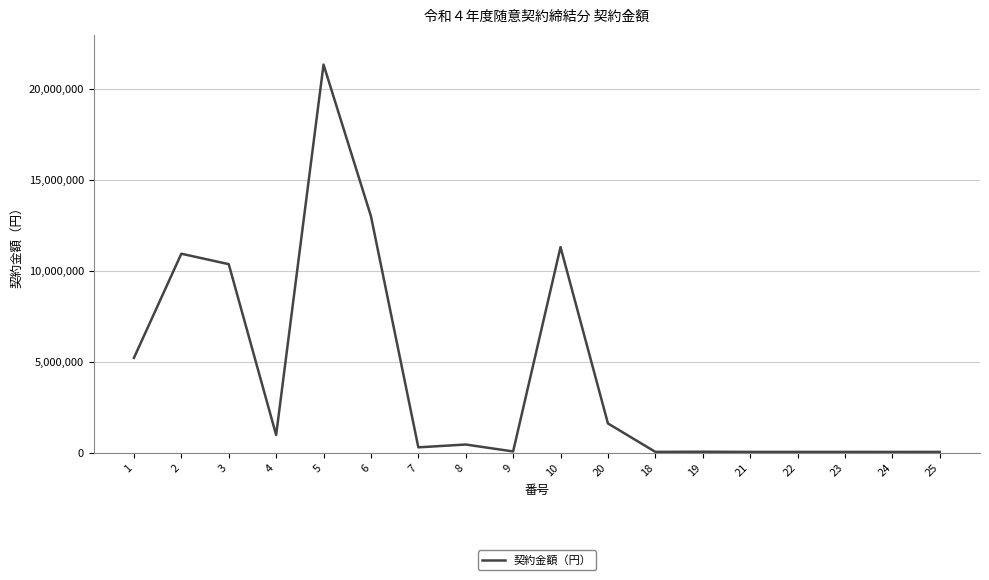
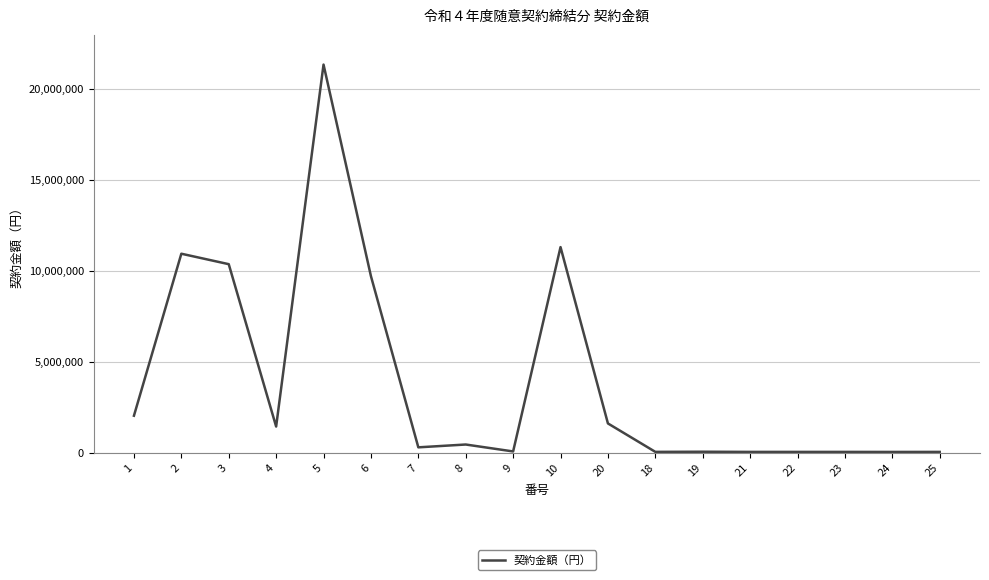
  {
-   "1": "5,200,000",
+   "1": "2,000,000",
    "2": "10,900,000",
    "3": "10,400,000",
-   "4": "1,000,000",
+   "4": "1,400,000",
    "5": "21,300,000",
-   "6": "13,000,000",
+   "6": "9,700,000",
    "7": "300,000",
    "8": "500,000",
    "9": "100,000",
    "10": "11,300,000",
    "20": "1,600,000",
    "18": "100,000",
    "19": "100,000",
    "21": "100,000",
    "22": "100,000",
    "23": "100,000",
    "24": "0",
    "25": "100,000"
  }
